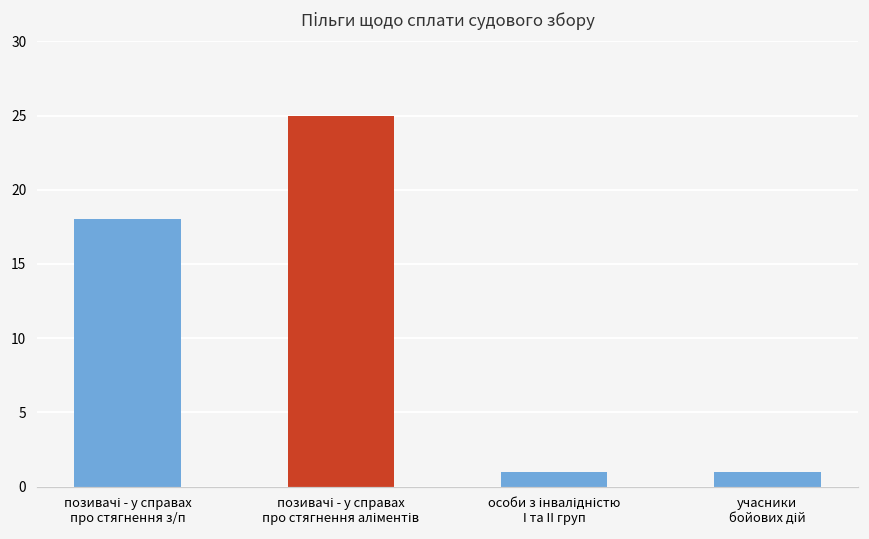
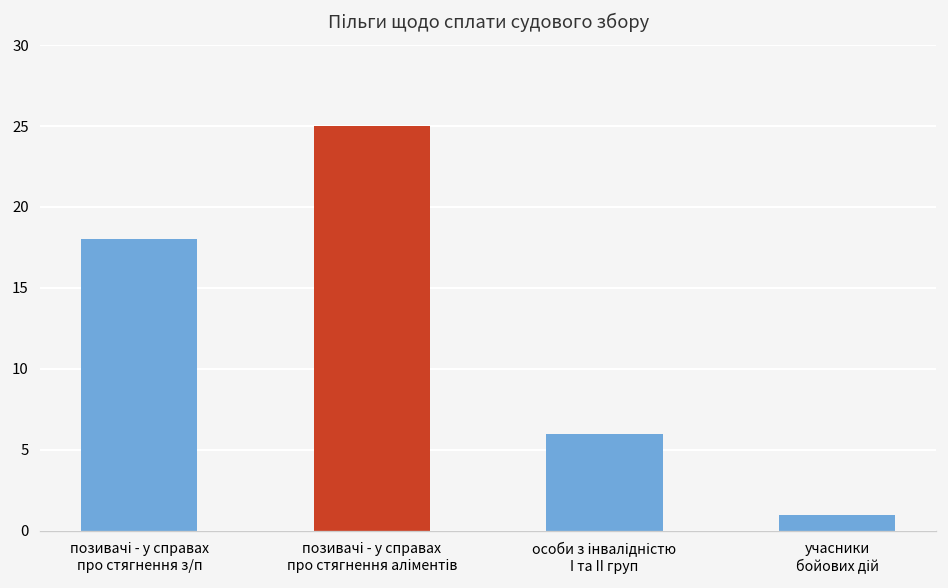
  {
    "позивачі - у справах про стягнення з/п": 18,
    "позивачі - у справах про стягнення аліментів": 25,
-   "особи з інвалідністю I та II груп": 1,
+   "особи з інвалідністю I та II груп": 6,
    "учасники бойових дій": 1
  }
